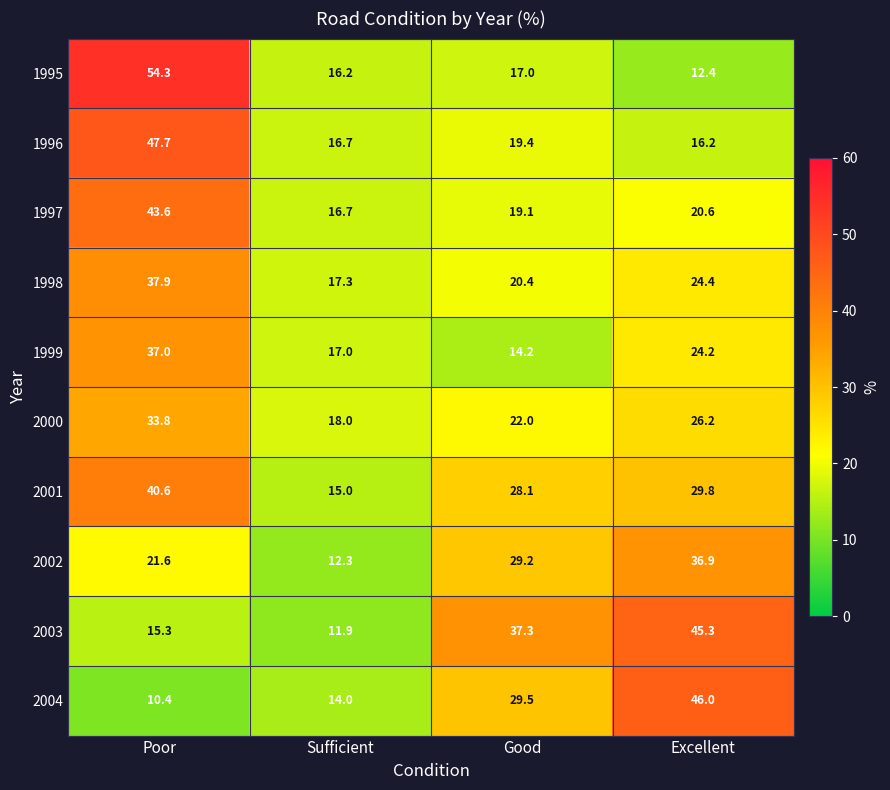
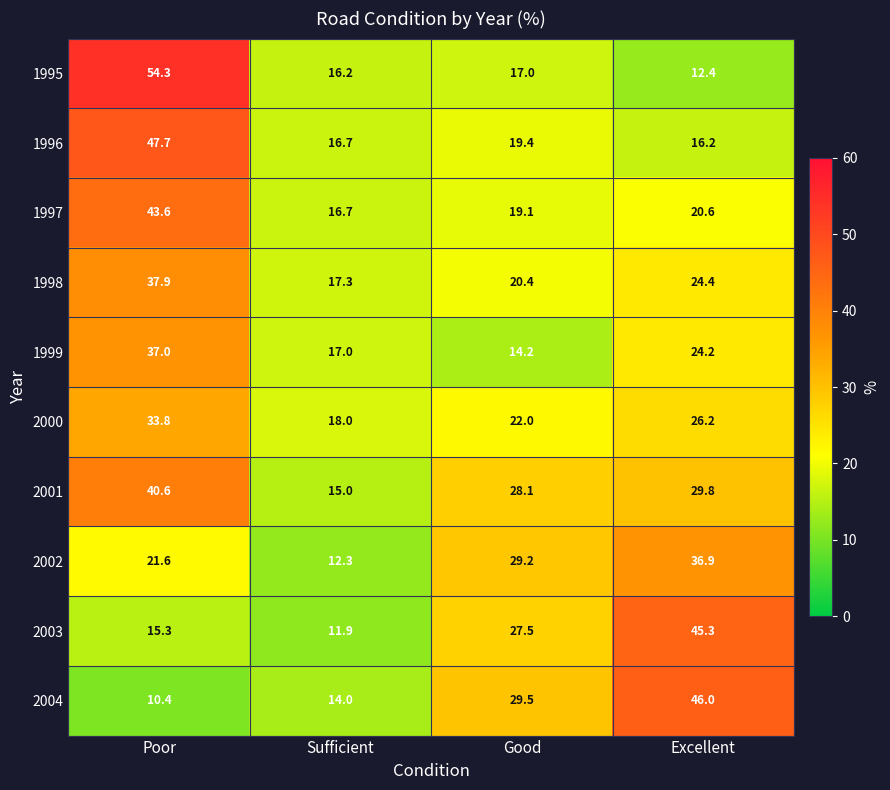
  {
    "1995": {
      "Poor": 54.3,
      "Sufficient": 16.2,
      "Good": 17.0,
      "Excellent": 12.4
    },
    "1996": {
      "Poor": 47.7,
      "Sufficient": 16.7,
      "Good": 19.4,
      "Excellent": 16.2
    },
    "1997": {
      "Poor": 43.6,
      "Sufficient": 16.7,
      "Good": 19.1,
      "Excellent": 20.6
    },
    "1998": {
      "Poor": 37.9,
      "Sufficient": 17.3,
      "Good": 20.4,
      "Excellent": 24.4
    },
    "1999": {
      "Poor": 37.0,
      "Sufficient": 17.0,
      "Good": 14.2,
      "Excellent": 24.2
    },
    "2000": {
      "Poor": 33.8,
      "Sufficient": 18.0,
      "Good": 22.0,
      "Excellent": 26.2
    },
    "2001": {
      "Poor": 40.6,
      "Sufficient": 15.0,
      "Good": 28.1,
      "Excellent": 29.8
    },
    "2002": {
      "Poor": 21.6,
      "Sufficient": 12.3,
      "Good": 29.2,
      "Excellent": 36.9
    },
    "2003": {
      "Poor": 15.3,
      "Sufficient": 11.9,
-     "Good": 37.3,
+     "Good": 27.5,
      "Excellent": 45.3
    },
    "2004": {
      "Poor": 10.4,
      "Sufficient": 14.0,
      "Good": 29.5,
      "Excellent": 46.0
    }
  }
